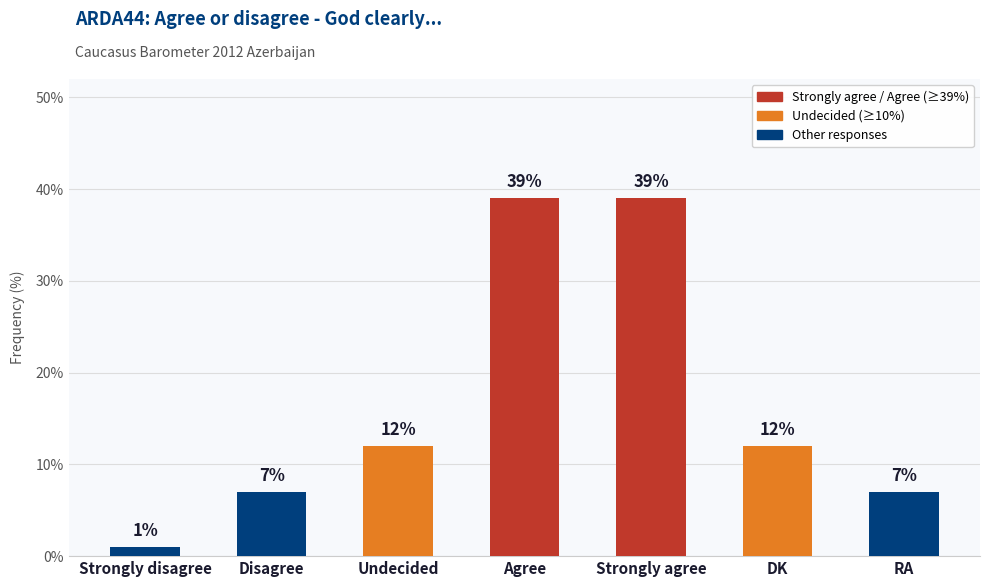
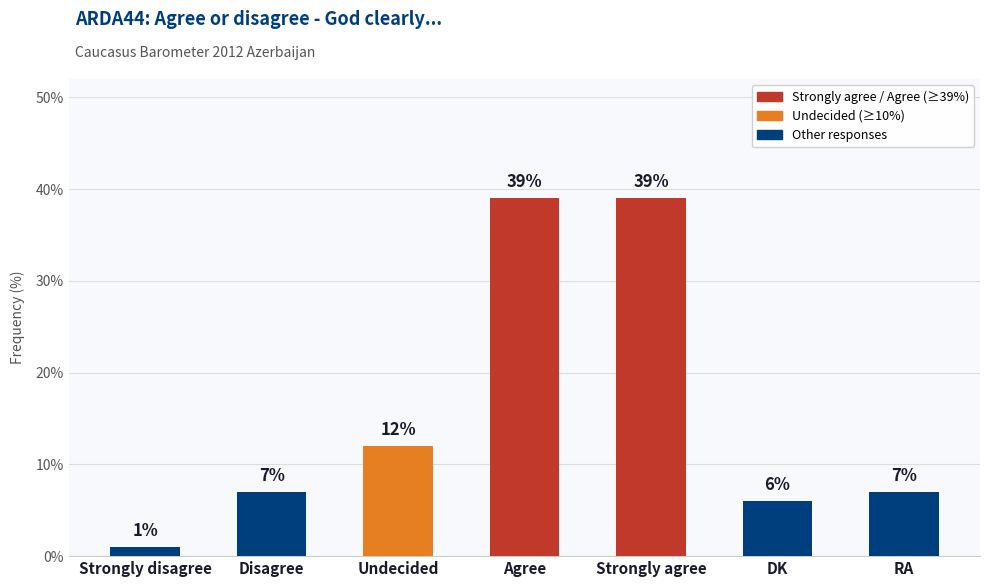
  {
    "Strongly disagree": "1%",
    "Disagree": "7%",
    "Undecided": "12%",
    "Agree": "39%",
    "Strongly agree": "39%",
-   "DK": "12%",
+   "DK": "6%",
    "RA": "7%"
  }
